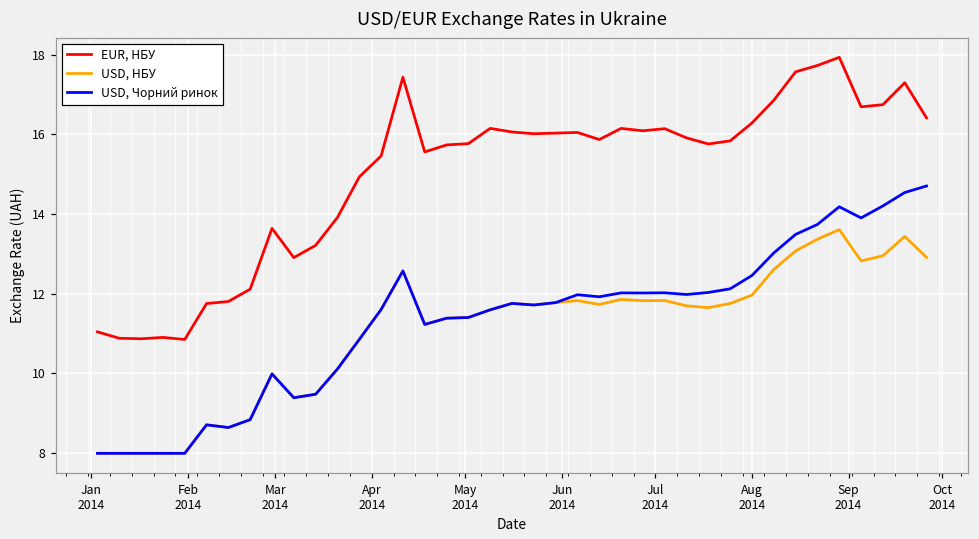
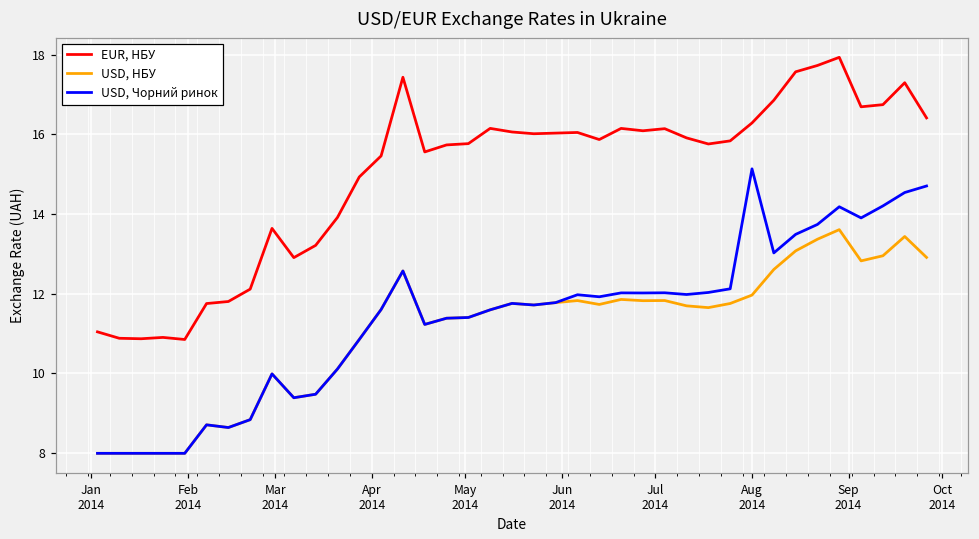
  {
    "EUR, НБУ": {
      "Aug 2014": 16.3
    },
    "USD, НБУ": {
      "Aug 2014": 12.0
    },
    "USD, Чорний ринок": {
-     "Aug 2014": 12.5
+     "Aug 2014": 15.1
    }
  }
